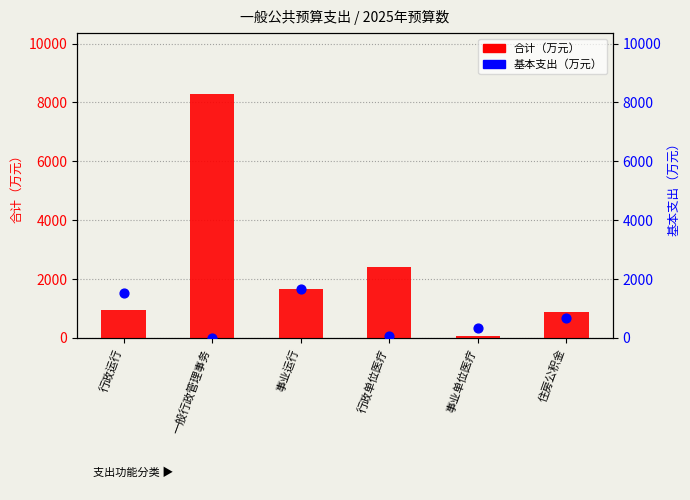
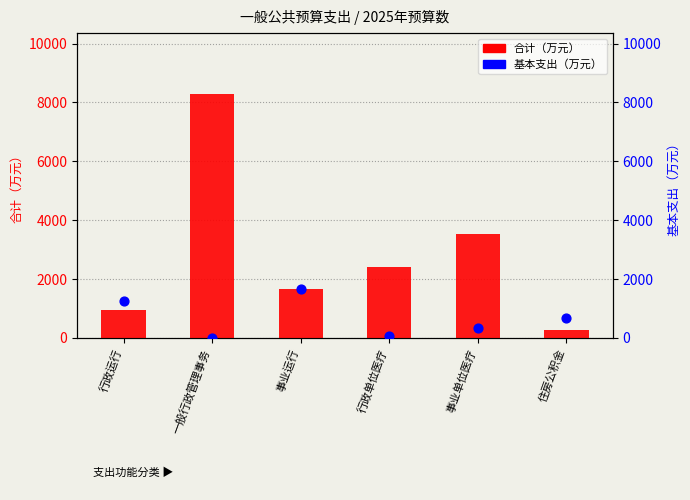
  {
    "合计（万元）": {
      "行政运行": 1000,
      "一般行政管理事务": 8300,
      "事业运行": 1700,
      "行政单位医疗": 2400,
-     "事业单位医疗": 100,
-     "住房公积金": 900
+     "事业单位医疗": 3500,
+     "住房公积金": 300
    },
    "基本支出（万元）": {
-     "行政运行": 1500
+     "行政运行": 1200
    }
  }
